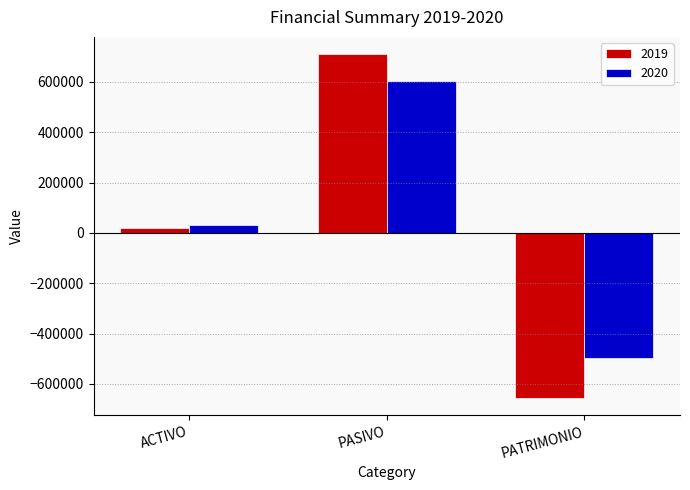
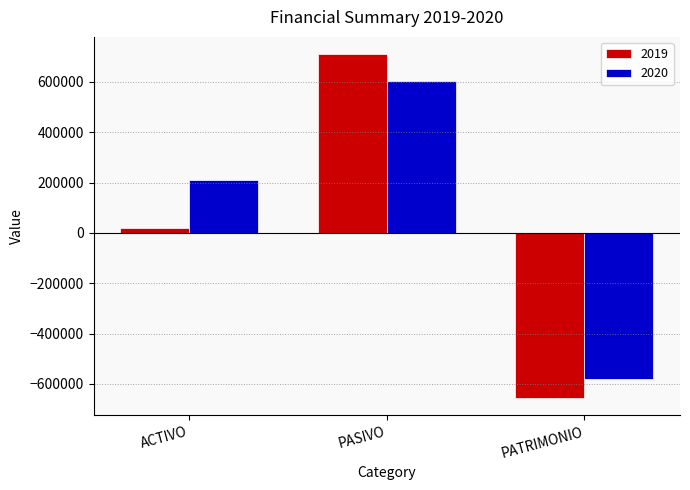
  {
    "2019": {
      "ACTIVO": 20000,
      "PASIVO": 710000,
      "PATRIMONIO": -660000
    },
    "2020": {
-     "ACTIVO": 30000,
+     "ACTIVO": 210000,
      "PASIVO": 600000,
-     "PATRIMONIO": -500000
+     "PATRIMONIO": -580000
    }
  }
